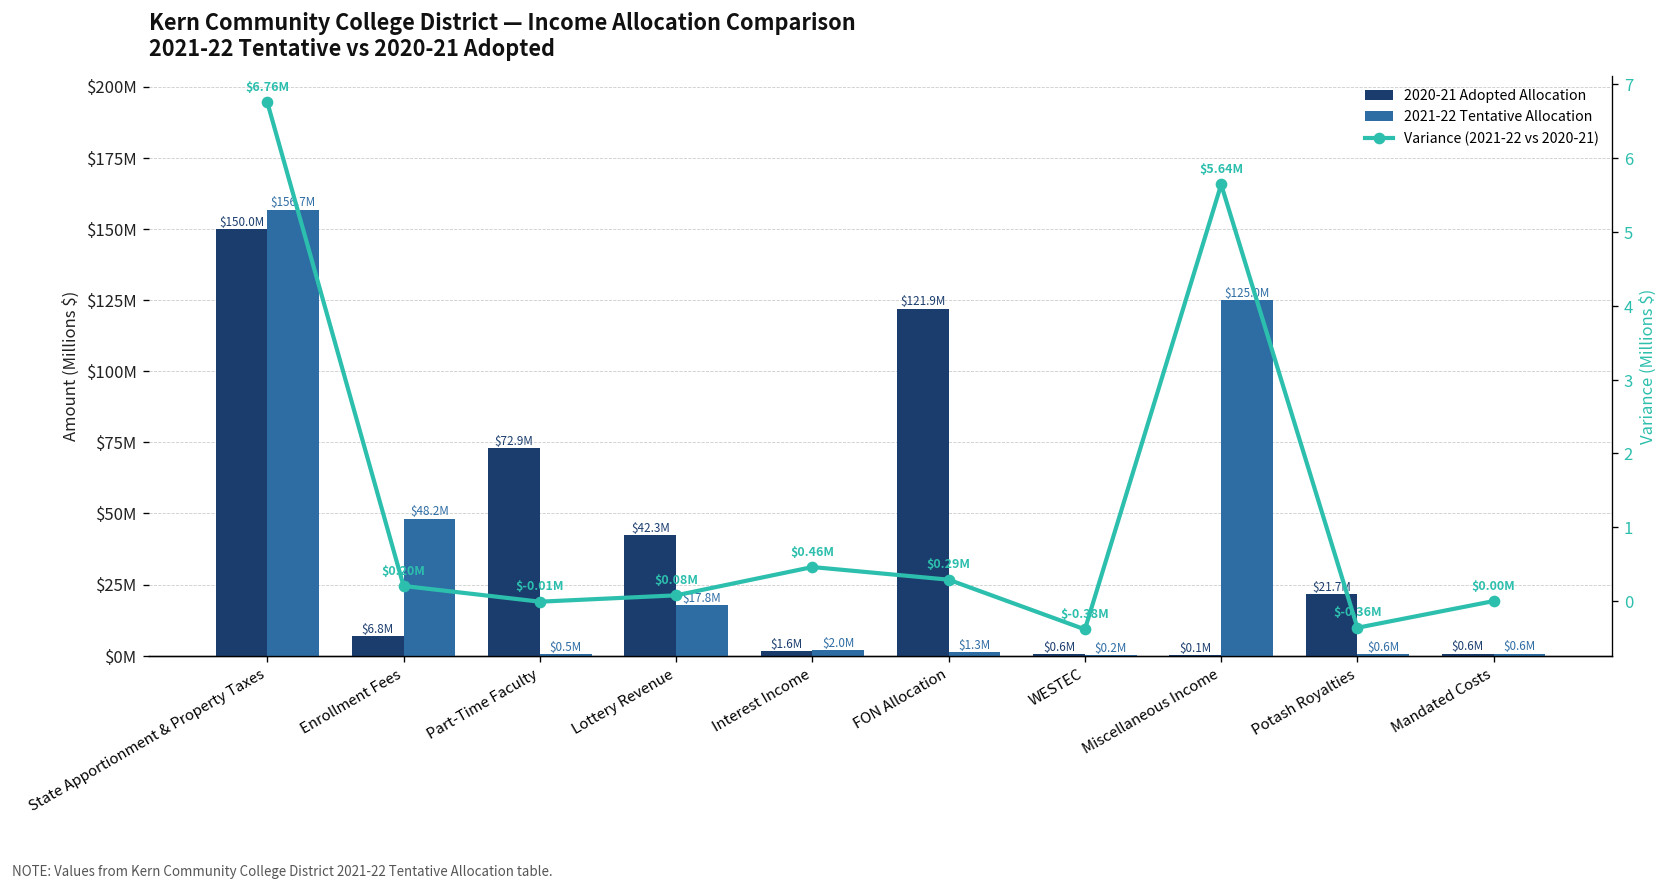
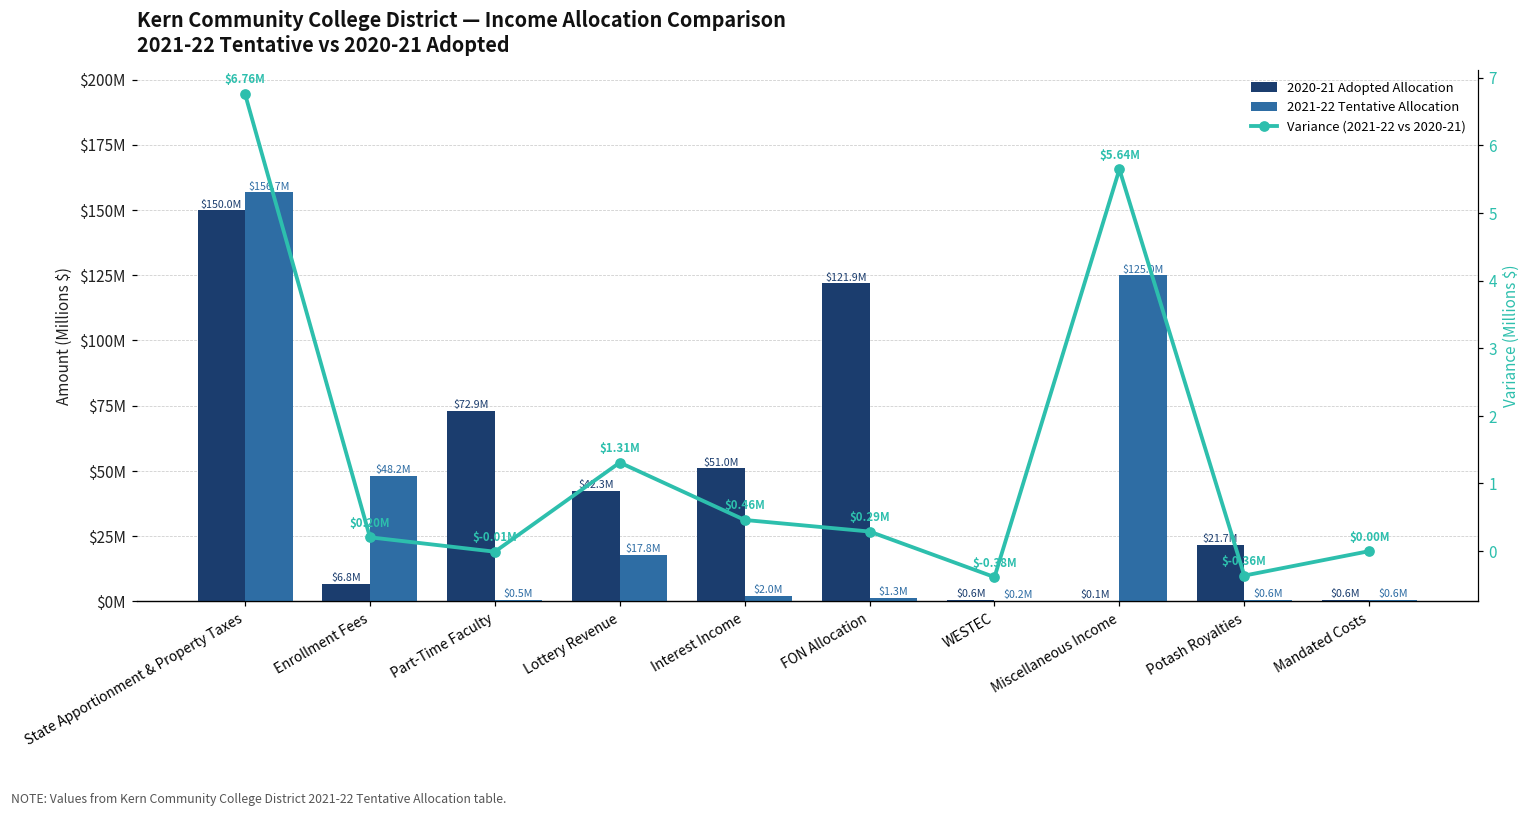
  {
    "2020-21 Adopted Allocation": {
      "State Apportionment & Property Taxes": "$150.0M",
      "Enrollment Fees": "$6.8M",
      "Part-Time Faculty": "$72.9M",
      "Lottery Revenue": "$42.3M",
-     "Interest Income": "$1.6M",
+     "Interest Income": "$51.0M",
      "FON Allocation": "$121.9M",
      "WESTEC": "$0.6M",
      "Miscellaneous Income": "$0.1M",
      "Potash Royalties": "$21.7M",
      "Mandated Costs": "$0.6M"
    },
    "2021-22 Tentative Allocation": {
      "State Apportionment & Property Taxes": "$156.7M",
      "Enrollment Fees": "$48.2M",
      "Part-Time Faculty": "$0.5M",
      "Lottery Revenue": "$17.8M",
      "Interest Income": "$2.0M",
      "FON Allocation": "$1.3M",
      "WESTEC": "$0.2M",
      "Miscellaneous Income": "$125.0M",
      "Potash Royalties": "$0.6M",
      "Mandated Costs": "$0.6M"
    },
    "Variance (2021-22 vs 2020-21)": {
      "State Apportionment & Property Taxes": "$6.76M",
      "Enrollment Fees": "$0.20M",
      "Part-Time Faculty": "$-0.01M",
-     "Lottery Revenue": "$0.08M",
+     "Lottery Revenue": "$1.31M",
      "Interest Income": "$0.46M",
      "FON Allocation": "$0.29M",
      "WESTEC": "$-0.38M",
      "Miscellaneous Income": "$5.64M",
      "Potash Royalties": "$-0.36M",
      "Mandated Costs": "$0.00M"
    }
  }
